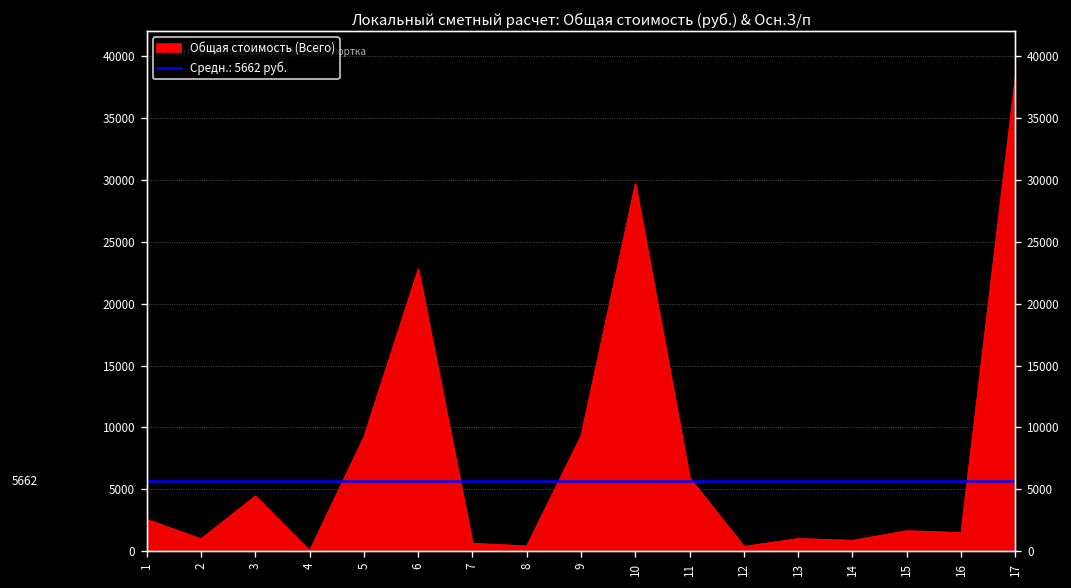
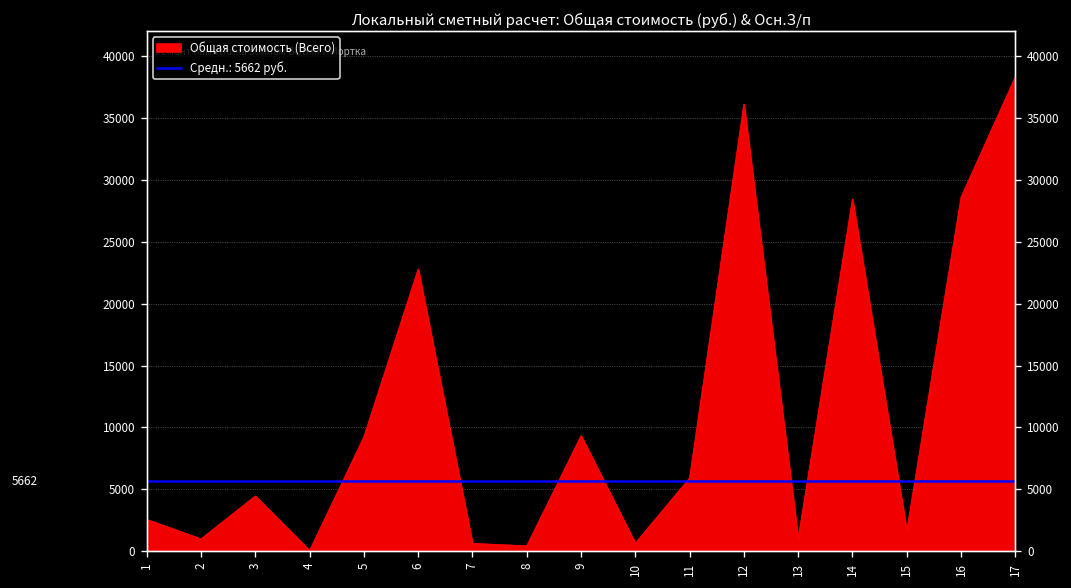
  {
    "1": 2600,
    "2": 1000,
    "3": 4500,
    "4": 0,
    "5": 9200,
    "6": 22800,
    "7": 600,
    "8": 400,
    "9": 9300,
-   "10": 29700,
+   "10": 600,
    "11": 5900,
-   "12": 400,
+   "12": 36100,
    "13": 1000,
-   "14": 900,
+   "14": 28500,
    "15": 1600,
-   "16": 1500,
+   "16": 28600,
    "17": 38300
  }
